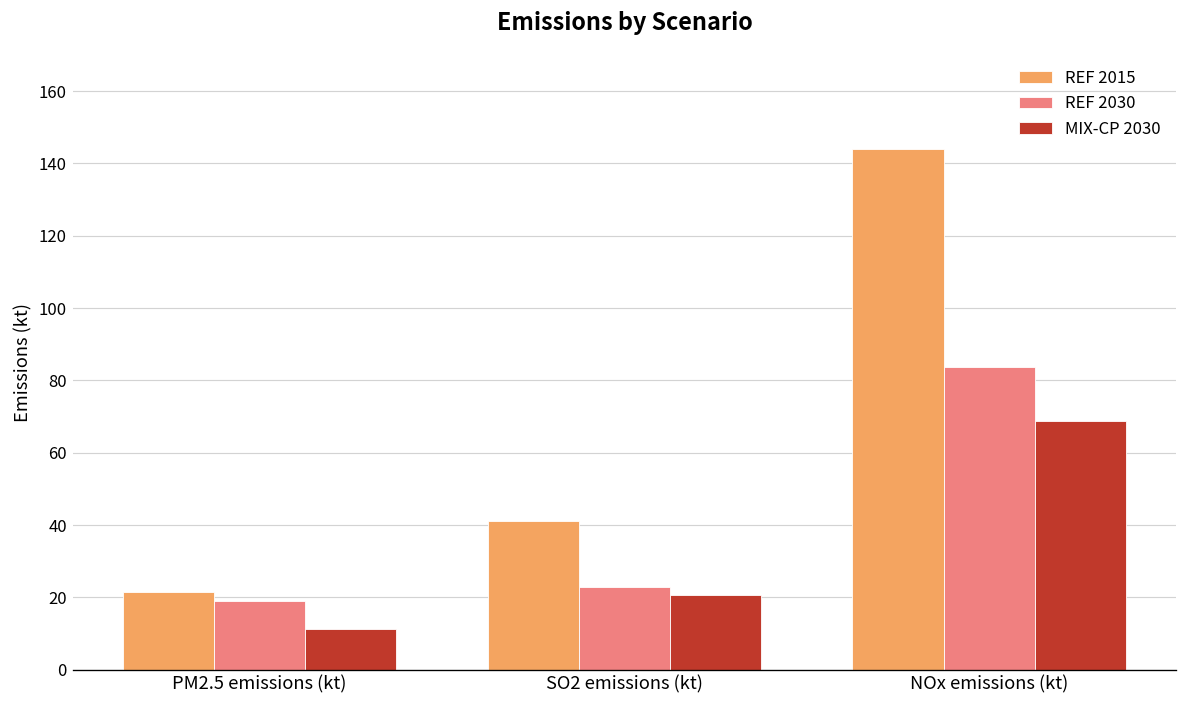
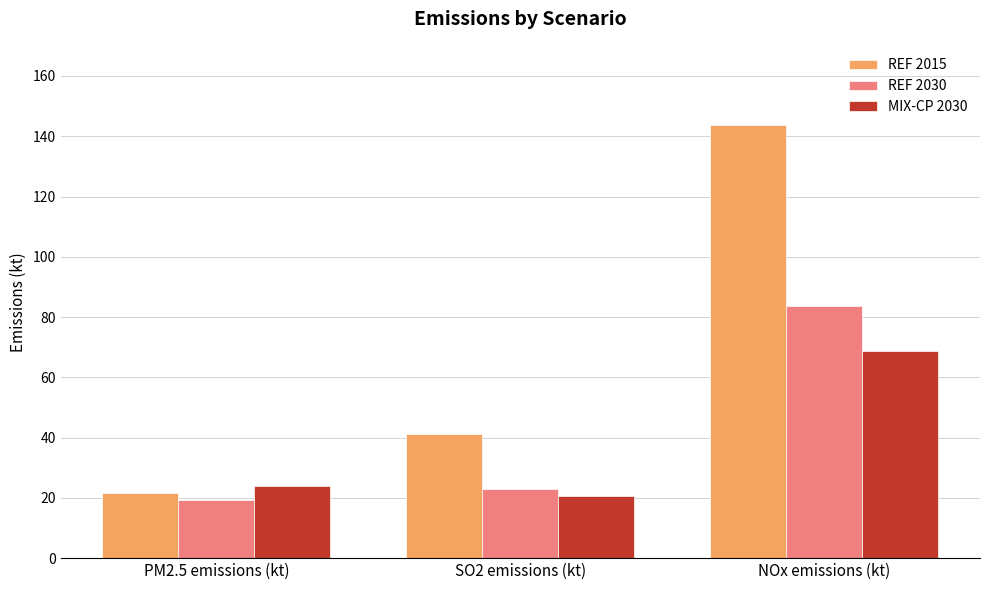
  {
    "MIX-CP 2030": {
-     "PM2.5 emissions (kt)": 11,
+     "PM2.5 emissions (kt)": 24,
      "SO2 emissions (kt)": 21,
      "NOx emissions (kt)": 69
    }
  }
